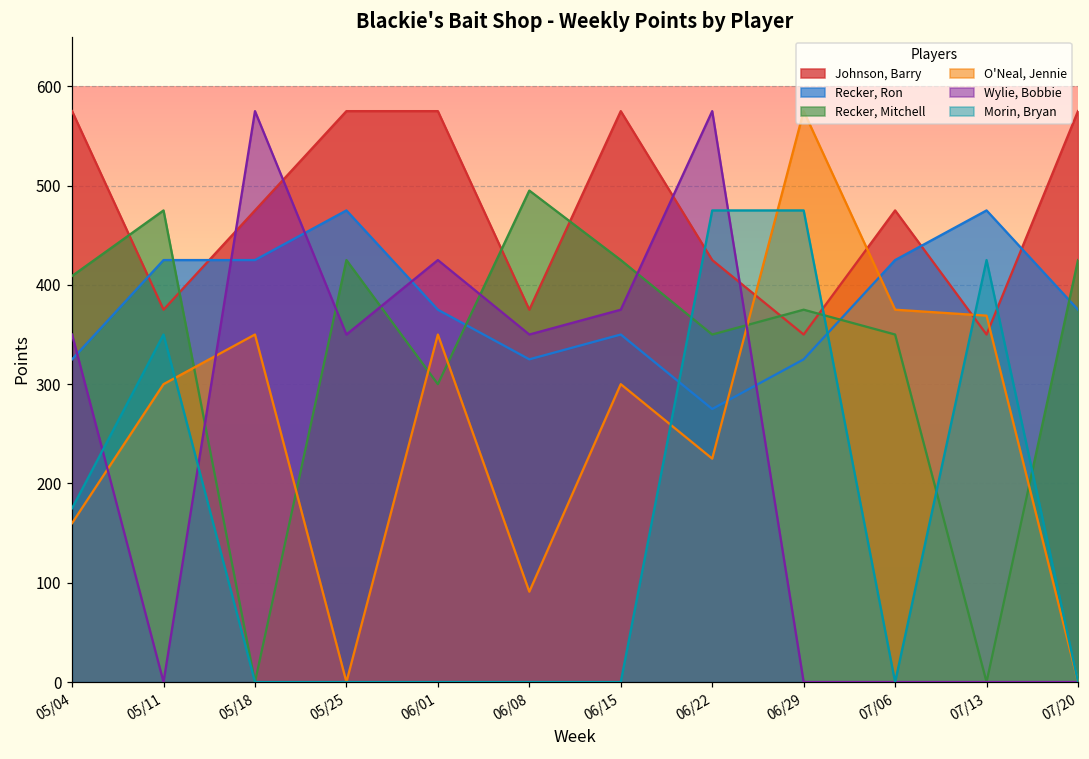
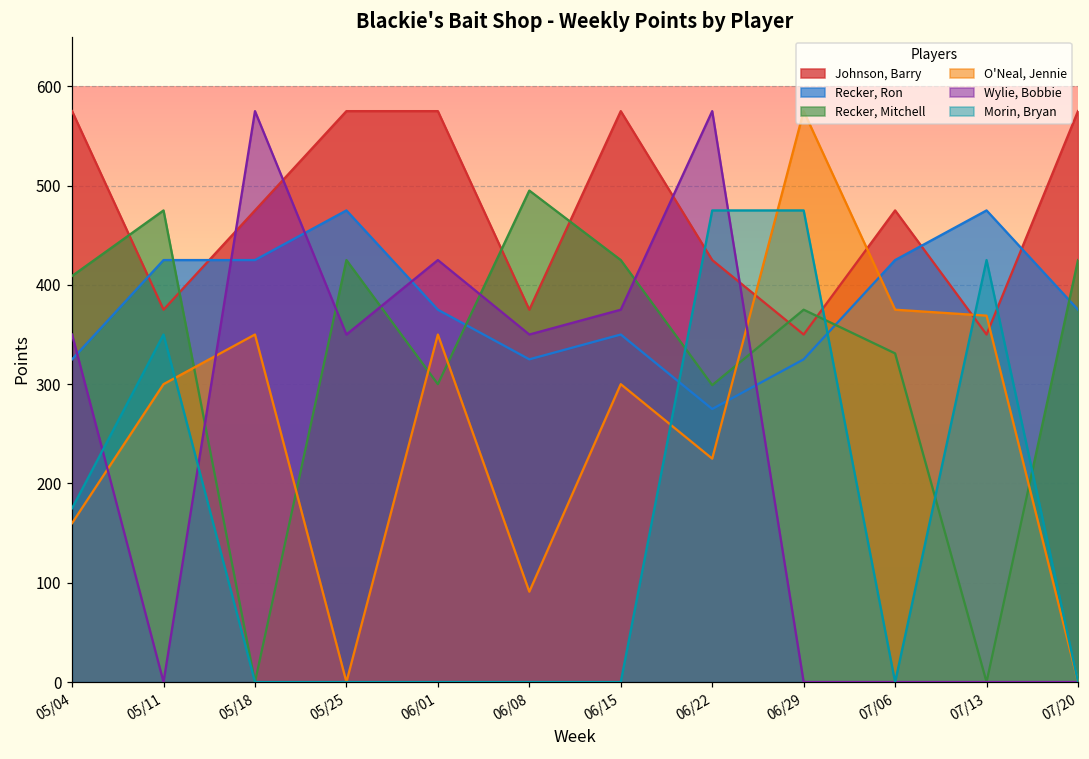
  {
    "Johnson, Barry": {
      "05/04": 580,
      "05/11": 380,
      "05/18": 480,
      "05/25": 580,
      "06/01": 580,
      "06/08": 380,
      "06/15": 580,
      "06/22": 430,
      "06/29": 350,
      "07/06": 480,
      "07/13": 350,
      "07/20": 580
    },
    "Recker, Mitchell": {
      "05/04": 410,
      "05/11": 480,
      "05/25": 430,
      "06/01": 300,
      "06/08": 500,
      "06/15": 430,
-     "06/22": 350,
+     "06/22": 300,
      "06/29": 380,
-     "07/06": 350,
+     "07/06": 330,
      "07/20": 430
    },
    "O'Neal, Jennie": {
      "05/04": 160,
      "05/11": 300,
      "05/18": 350,
      "06/01": 350,
      "06/08": 90,
      "06/15": 300,
      "06/22": 230,
      "07/06": 380,
      "07/13": 370
    },
    "Wylie, Bobbie": {
      "05/04": 350,
      "05/11": 0,
      "05/18": 580,
      "05/25": 350,
      "06/01": 430,
      "06/08": 350,
      "06/15": 380,
      "06/22": 580,
      "06/29": 0
    }
  }
